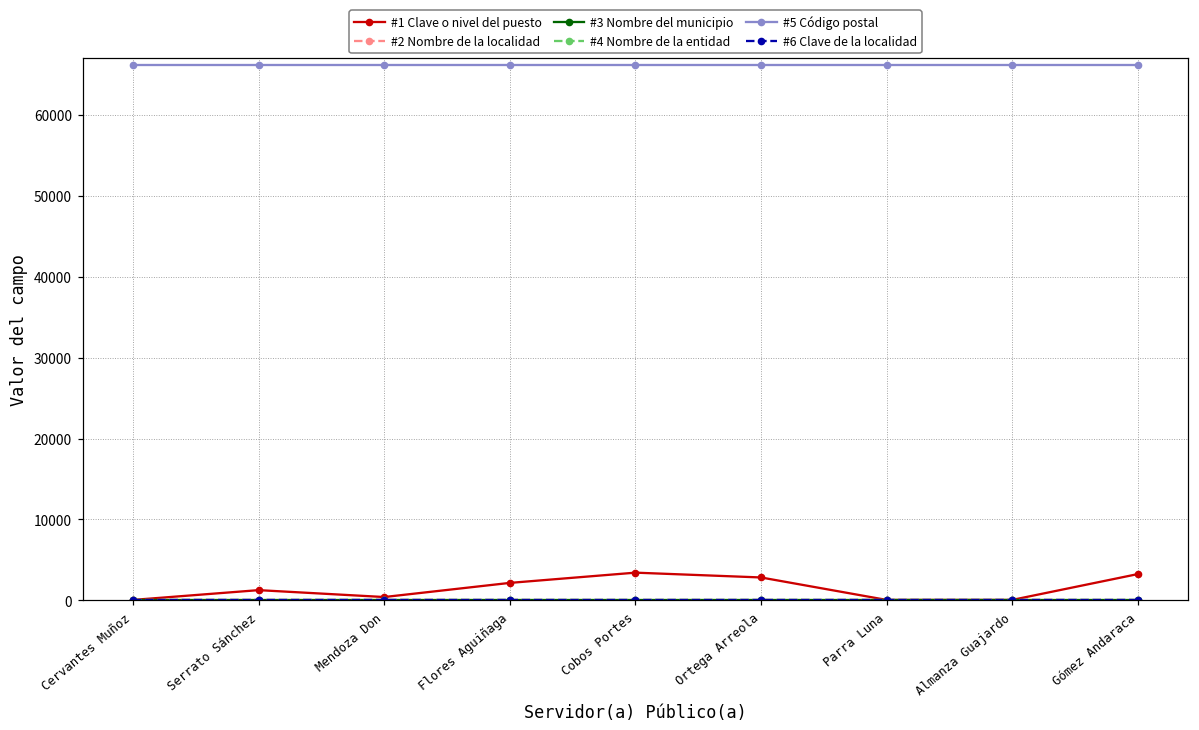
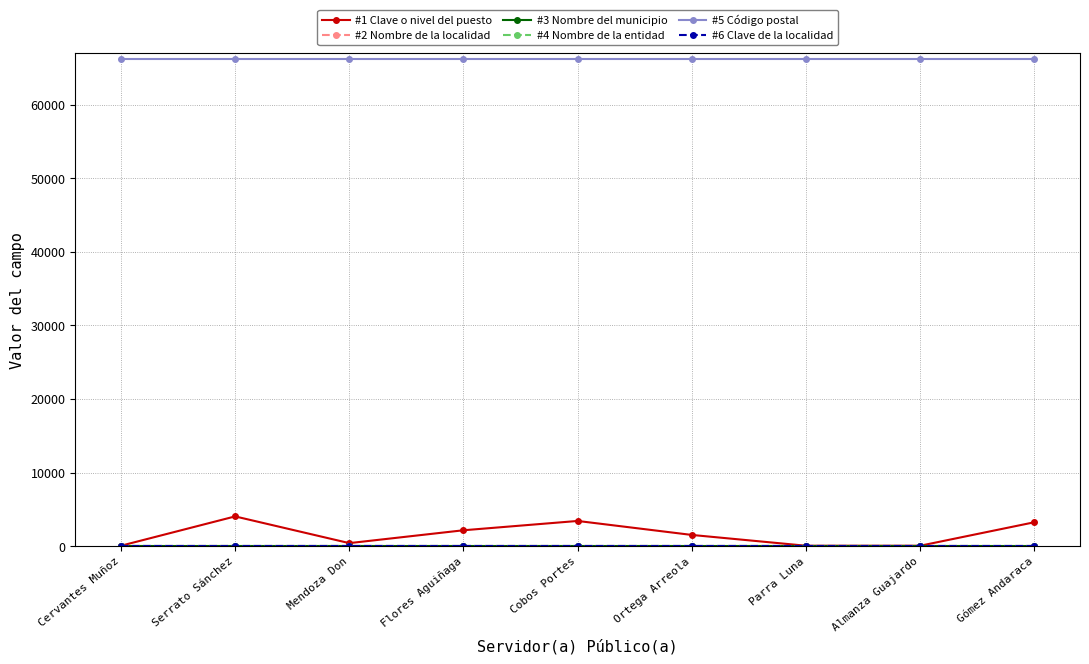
  {
    "#1 Clave o nivel del puesto": {
-     "Serrato Sánchez": 1000,
+     "Serrato Sánchez": 4000,
      "Mendoza Don": 0,
      "Flores Aguiñaga": 2000,
      "Cobos Portes": 3000,
-     "Ortega Arreola": 3000,
+     "Ortega Arreola": 2000,
      "Gómez Andaraca": 3000
    },
    "#6 Clave de la localidad": {
      "Serrato Sánchez": 0,
      "Mendoza Don": 0,
      "Flores Aguiñaga": 0,
      "Cobos Portes": 0,
      "Ortega Arreola": 0,
      "Gómez Andaraca": 0
    },
    "#5 Código postal": {
      "Cervantes Muñoz": 66000,
      "Serrato Sánchez": 66000,
      "Mendoza Don": 66000,
      "Flores Aguiñaga": 66000,
      "Cobos Portes": 66000,
      "Ortega Arreola": 66000,
      "Parra Luna": 66000,
      "Almanza Guajardo": 66000,
      "Gómez Andaraca": 66000
    }
  }
